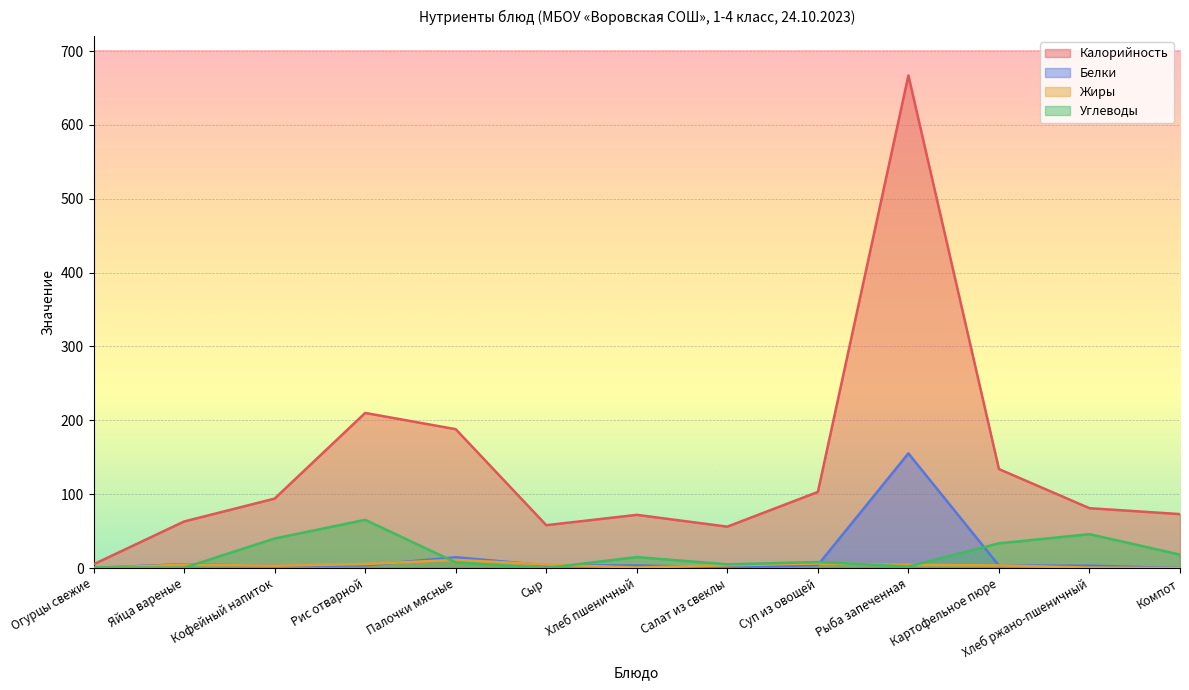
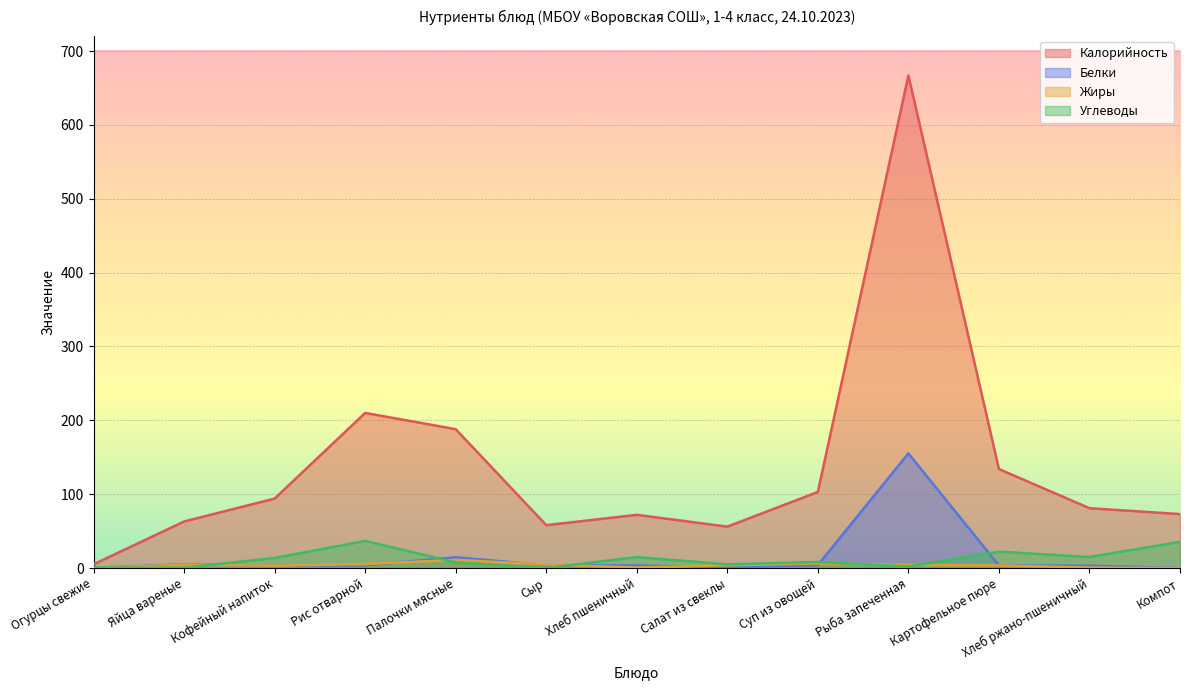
  {
    "Белки": {
      "Рыба запеченная": 160
    },
    "Углеводы": {
      "Яйца вареные": 0,
-     "Кофейный напиток": 40,
-     "Рис отварной": 70,
+     "Кофейный напиток": 10,
+     "Рис отварной": 40,
      "Палочки мясные": 10,
      "Сыр": 0,
      "Хлеб пшеничный": 10,
-     "Картофельное пюре": 30,
-     "Хлеб ржано-пшеничный": 50,
-     "Компот": 20
+     "Картофельное пюре": 20,
+     "Хлеб ржано-пшеничный": 10,
+     "Компот": 40
    }
  }
